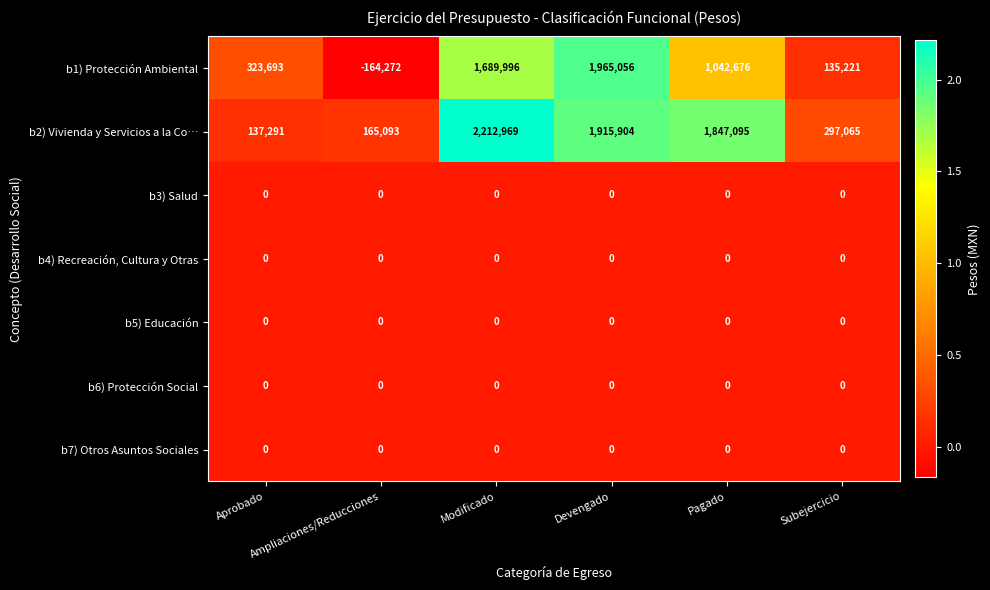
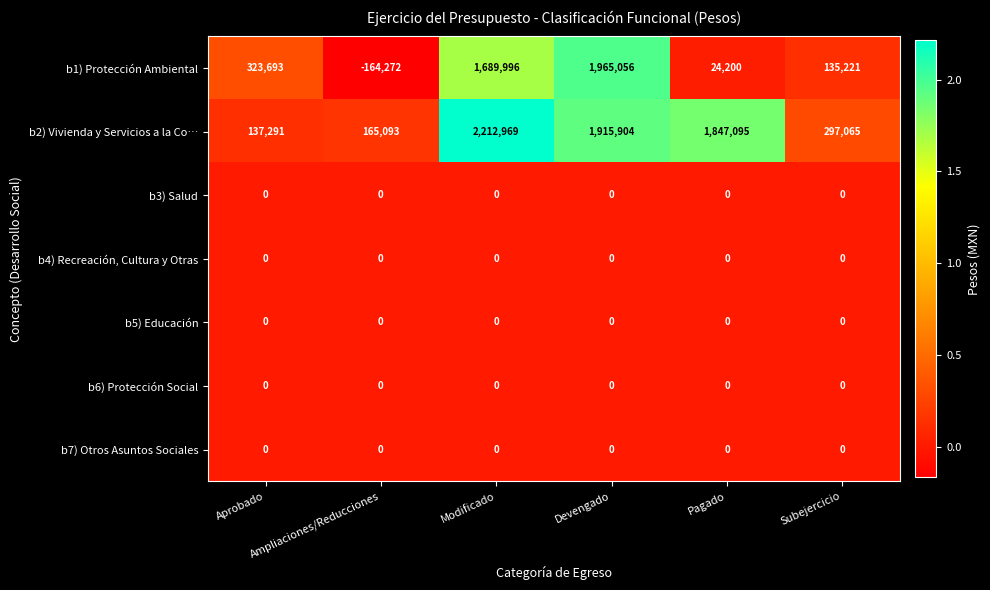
  {
    "b1) Protección Ambiental": {
      "Aprobado": "323,693",
      "Ampliaciones/Reducciones": "-164,272",
      "Modificado": "1,689,996",
      "Devengado": "1,965,056",
-     "Pagado": "1,042,676",
+     "Pagado": "24,200",
      "Subejercicio": "135,221"
    },
    "b2) Vivienda y Servicios a la Co…": {
      "Aprobado": "137,291",
      "Ampliaciones/Reducciones": "165,093",
      "Modificado": "2,212,969",
      "Devengado": "1,915,904",
      "Pagado": "1,847,095",
      "Subejercicio": "297,065"
    },
    "b3) Salud": {
      "Aprobado": "0",
      "Ampliaciones/Reducciones": "0",
      "Modificado": "0",
      "Devengado": "0",
      "Pagado": "0",
      "Subejercicio": "0"
    },
    "b4) Recreación, Cultura y Otras": {
      "Aprobado": "0",
      "Ampliaciones/Reducciones": "0",
      "Modificado": "0",
      "Devengado": "0",
      "Pagado": "0",
      "Subejercicio": "0"
    },
    "b5) Educación": {
      "Aprobado": "0",
      "Ampliaciones/Reducciones": "0",
      "Modificado": "0",
      "Devengado": "0",
      "Pagado": "0",
      "Subejercicio": "0"
    },
    "b6) Protección Social": {
      "Aprobado": "0",
      "Ampliaciones/Reducciones": "0",
      "Modificado": "0",
      "Devengado": "0",
      "Pagado": "0",
      "Subejercicio": "0"
    },
    "b7) Otros Asuntos Sociales": {
      "Aprobado": "0",
      "Ampliaciones/Reducciones": "0",
      "Modificado": "0",
      "Devengado": "0",
      "Pagado": "0",
      "Subejercicio": "0"
    }
  }
